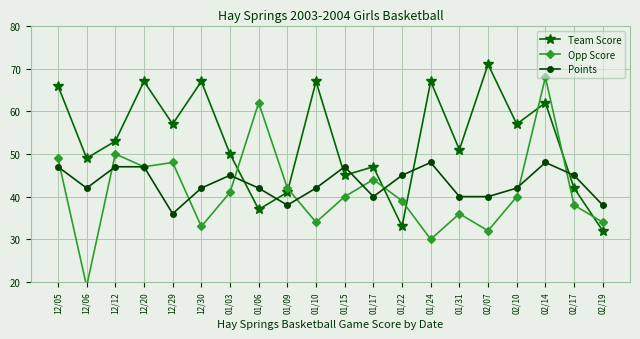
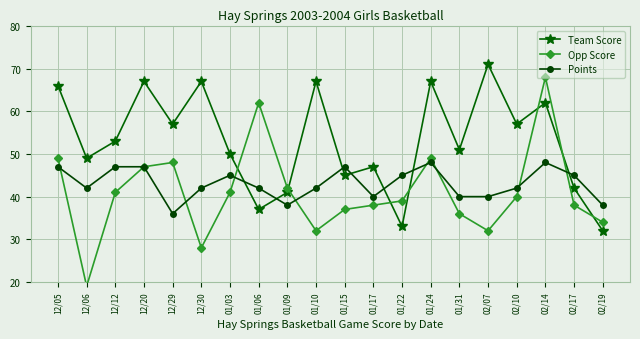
  {
    "Opp Score": {
      "12/05": 49,
-     "12/12": 50,
+     "12/12": 41,
      "12/29": 48,
-     "12/30": 33,
+     "12/30": 28,
      "01/03": 41,
      "01/06": 62,
      "01/09": 42,
-     "01/10": 34,
-     "01/15": 40,
-     "01/17": 44,
+     "01/10": 32,
+     "01/15": 37,
+     "01/17": 38,
      "01/22": 39,
-     "01/24": 30,
+     "01/24": 49,
      "01/31": 36,
      "02/07": 32,
      "02/10": 40,
      "02/17": 38,
      "02/19": 34
    }
  }
